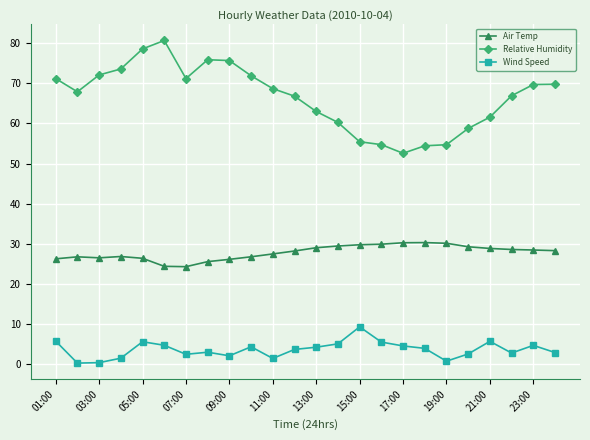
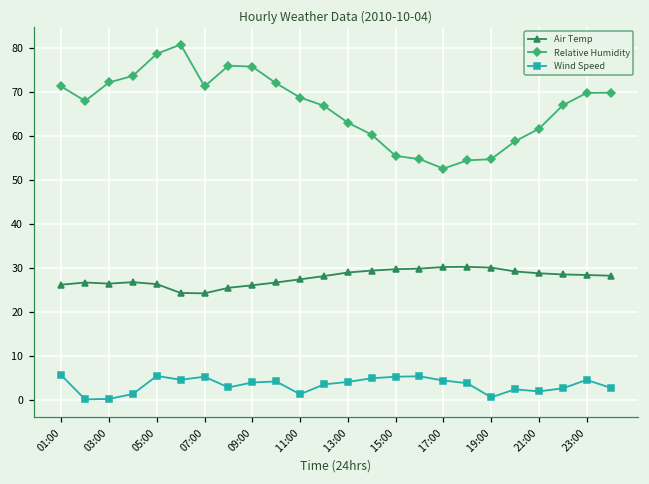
  {
    "Wind Speed": {
      "01:00": 6,
      "03:00": 0,
      "05:00": 6,
-     "07:00": 2,
-     "09:00": 2,
+     "07:00": 5,
+     "09:00": 4,
      "11:00": 1,
      "13:00": 4,
-     "15:00": 9,
+     "15:00": 5,
      "17:00": 4,
      "19:00": 1,
-     "21:00": 6,
+     "21:00": 2,
      "23:00": 5
    }
  }
